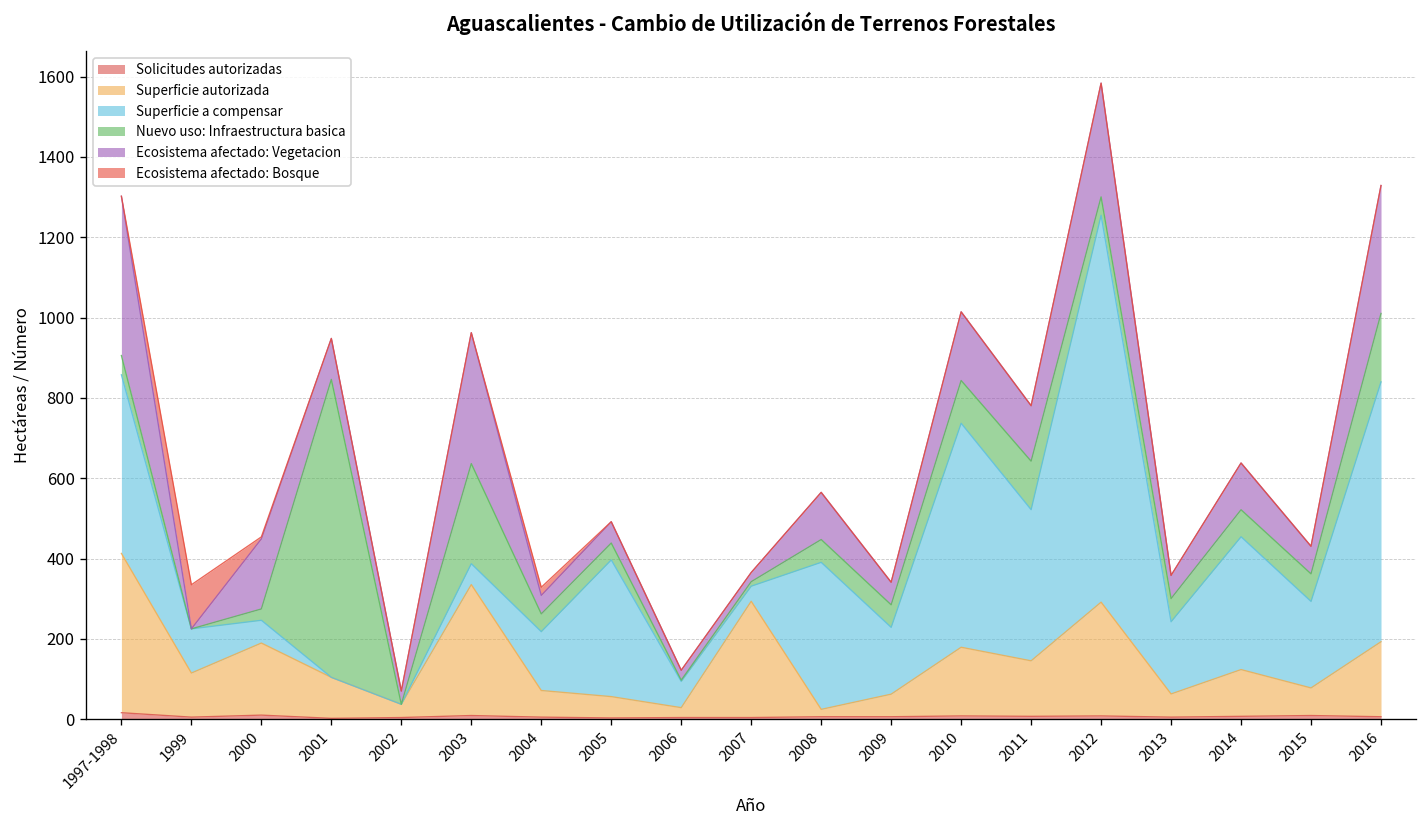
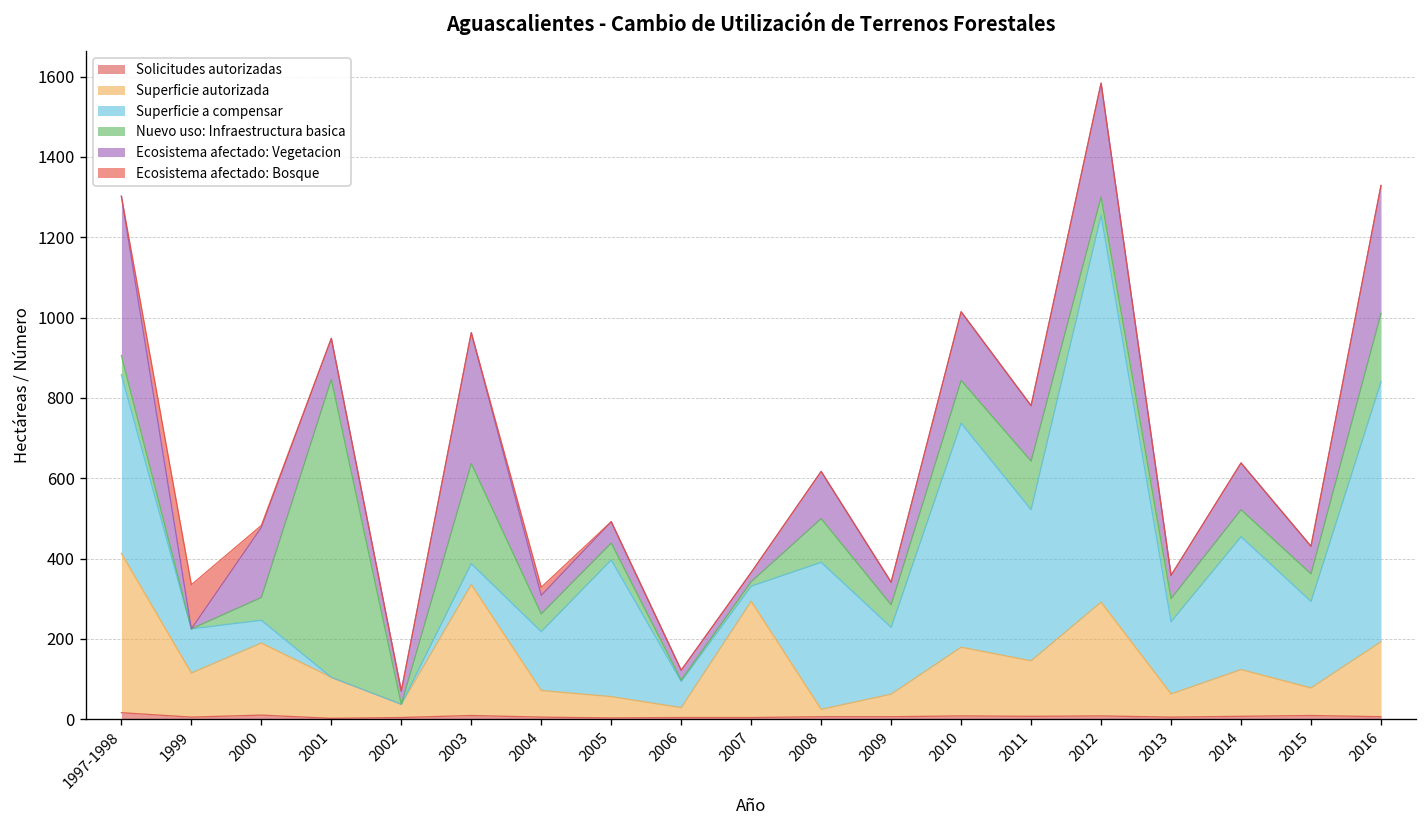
  {
    "Superficie autorizada": {
      "1997-1998": 400,
      "1999": 110,
      "2000": 180,
      "2003": 330,
      "2004": 70,
      "2005": 50,
      "2006": 20,
      "2007": 290,
      "2008": 20,
      "2009": 60,
      "2010": 170,
      "2011": 140,
      "2012": 280,
      "2013": 60,
      "2014": 120,
      "2015": 70,
      "2016": 190
    },
    "Superficie a compensar": {
      "1997-1998": 440,
      "2000": 60,
      "2003": 50,
      "2004": 150,
      "2005": 340,
      "2007": 40,
      "2008": 370,
      "2009": 170,
      "2010": 560,
      "2011": 380,
      "2012": 960,
      "2013": 180,
      "2014": 330,
      "2015": 220,
      "2016": 650
    },
    "Nuevo uso: Infraestructura basica": {
      "1997-1998": 50,
-     "2000": 30,
+     "2000": 60,
      "2001": 740,
      "2003": 250,
      "2004": 40,
      "2005": 40,
      "2007": 10,
-     "2008": 60,
+     "2008": 110,
      "2009": 60,
      "2010": 110,
      "2011": 120,
      "2012": 50,
      "2013": 60,
      "2014": 70,
      "2015": 70,
      "2016": 170
    },
    "Ecosistema afectado: Vegetacion": {
      "2004": 50
    }
  }
